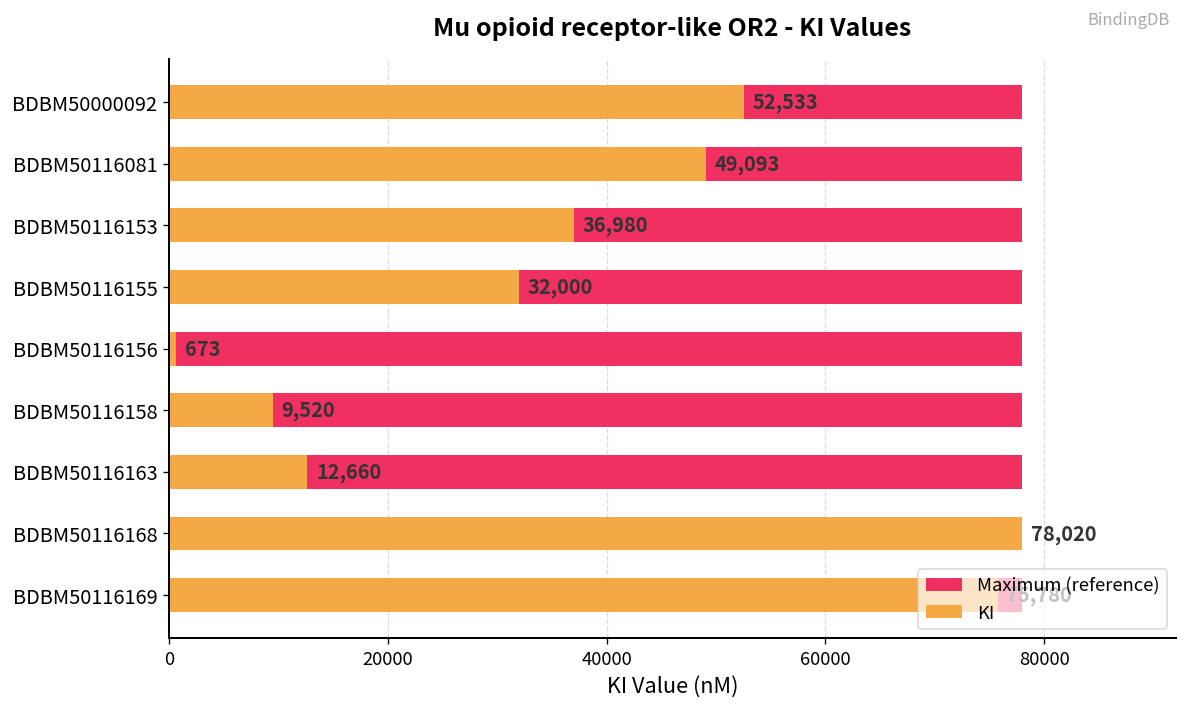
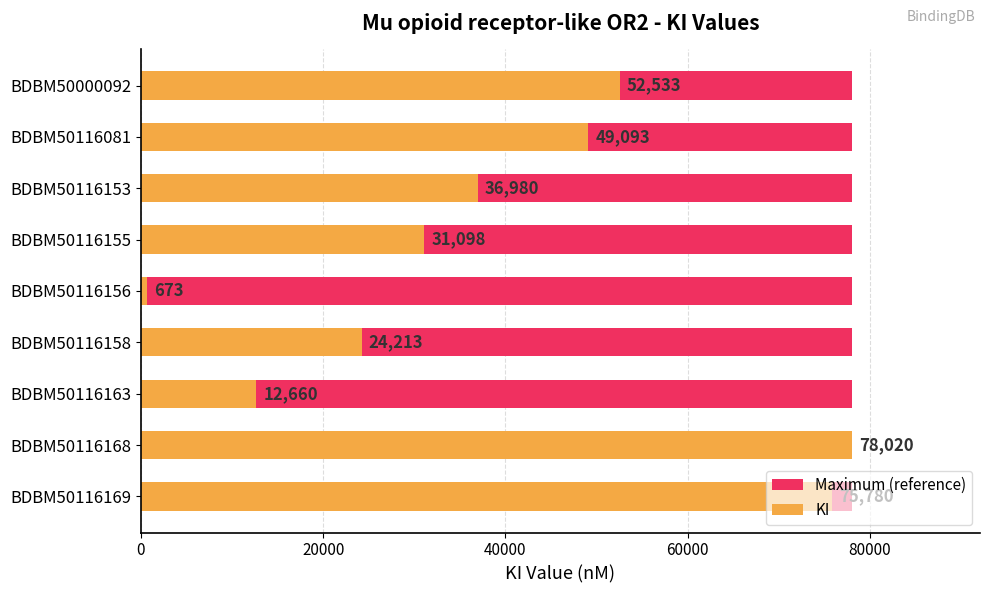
  {
    "Maximum (reference)": {
      "BDBM50116168": "78,020"
    },
    "KI": {
-     "BDBM50116155": "32,000",
-     "BDBM50116158": "9,520",
+     "BDBM50116155": "31,098",
+     "BDBM50116158": "24,213",
      "BDBM50116168": "78,020"
    }
  }
